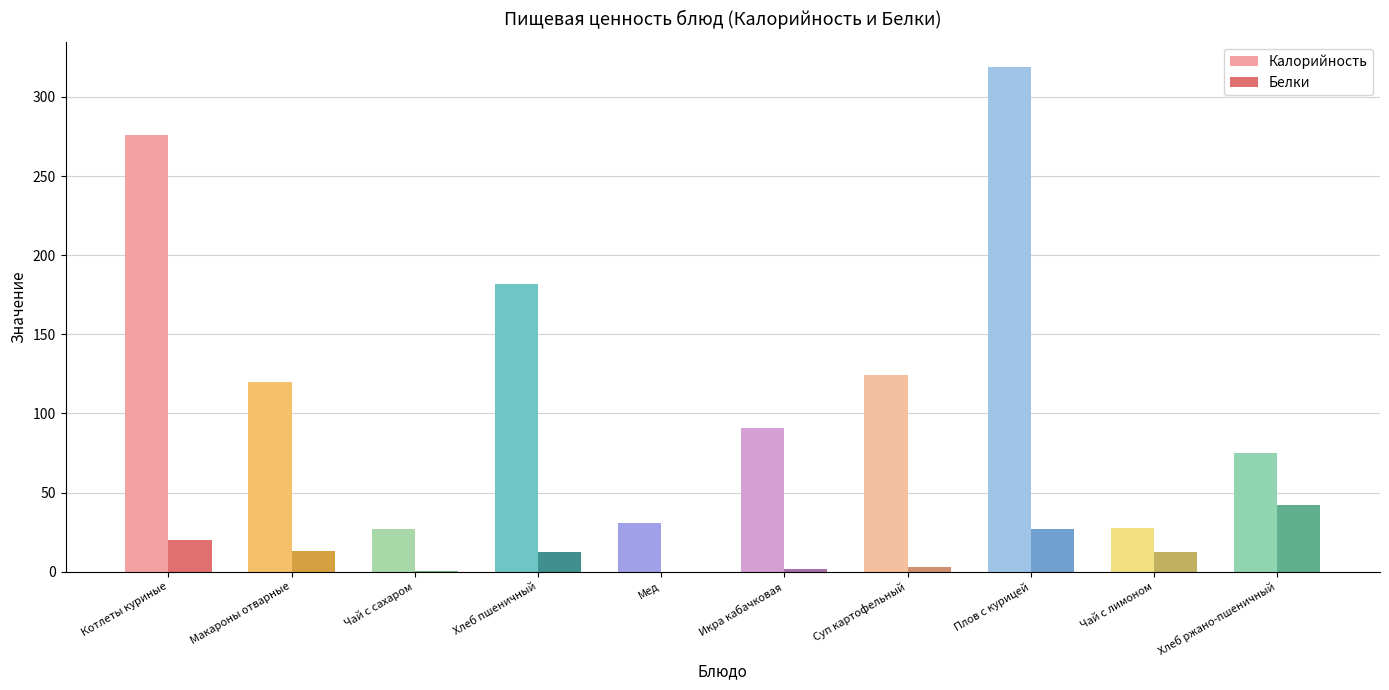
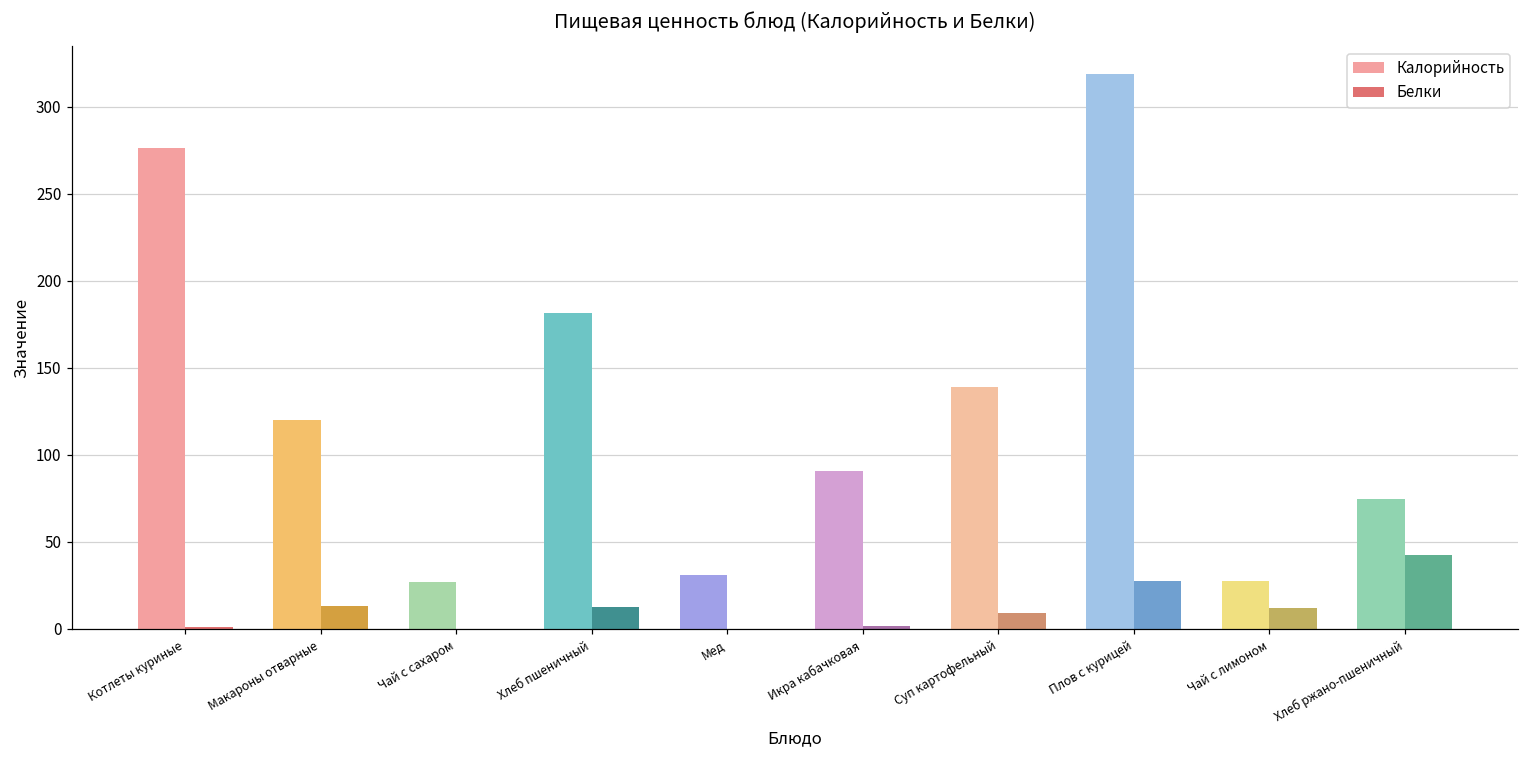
  {
    "Калорийность": {
      "Котлеты куриные": 276,
      "Макароны отварные": 120,
      "Чай с сахаром": 27,
      "Хлеб пшеничный": 182,
      "Мед": 31,
      "Икра кабачковая": 91,
-     "Суп картофельный": 124,
+     "Суп картофельный": 139,
      "Плов с курицей": 319,
      "Чай с лимоном": 28,
      "Хлеб ржано-пшеничный": 75
    },
    "Белки": {
-     "Котлеты куриные": 20,
+     "Котлеты куриные": 1,
      "Макароны отварные": 13,
      "Хлеб пшеничный": 12,
      "Икра кабачковая": 2,
-     "Суп картофельный": 3,
+     "Суп картофельный": 9,
      "Плов с курицей": 27,
      "Чай с лимоном": 12,
      "Хлеб ржано-пшеничный": 42
    }
  }
